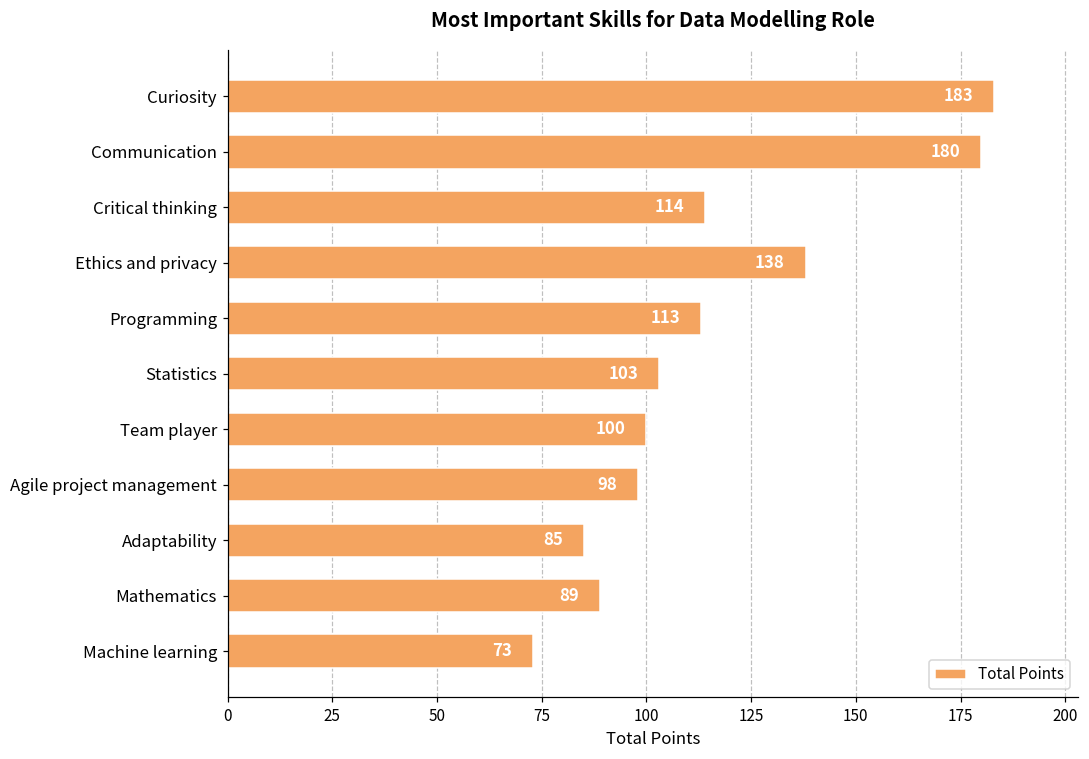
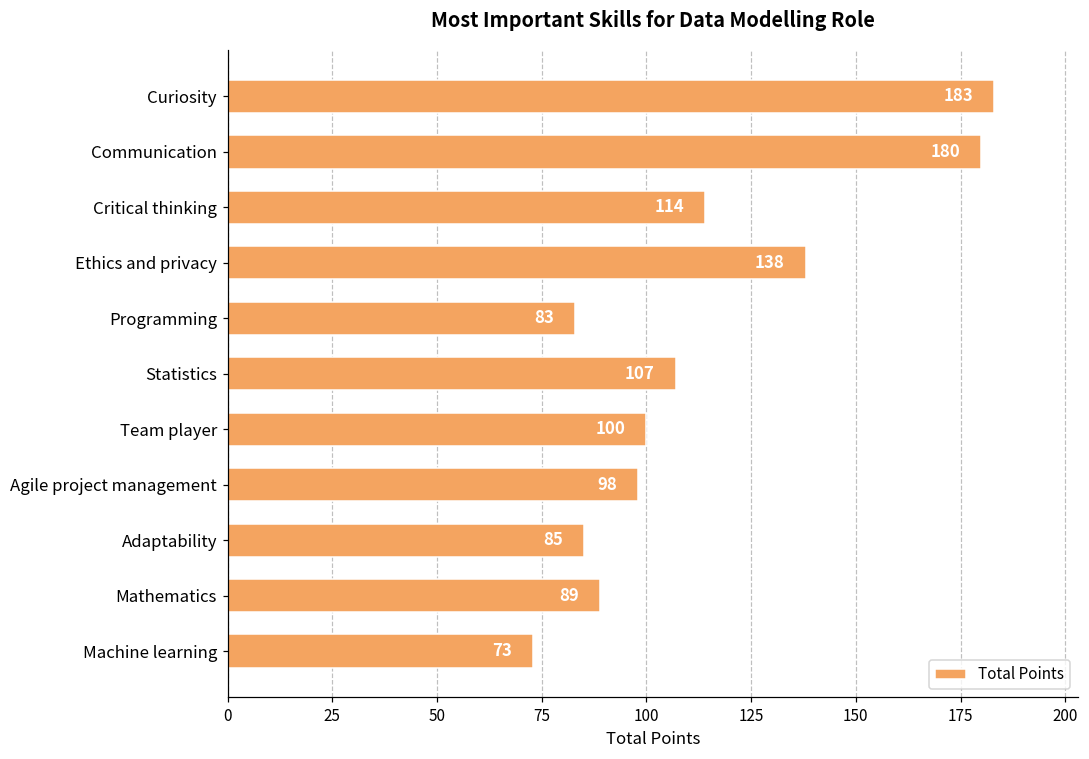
  {
    "Curiosity": 183,
    "Communication": 180,
    "Critical thinking": 114,
    "Ethics and privacy": 138,
-   "Programming": 113,
-   "Statistics": 103,
+   "Programming": 83,
+   "Statistics": 107,
    "Team player": 100,
    "Agile project management": 98,
    "Adaptability": 85,
    "Mathematics": 89,
    "Machine learning": 73
  }
